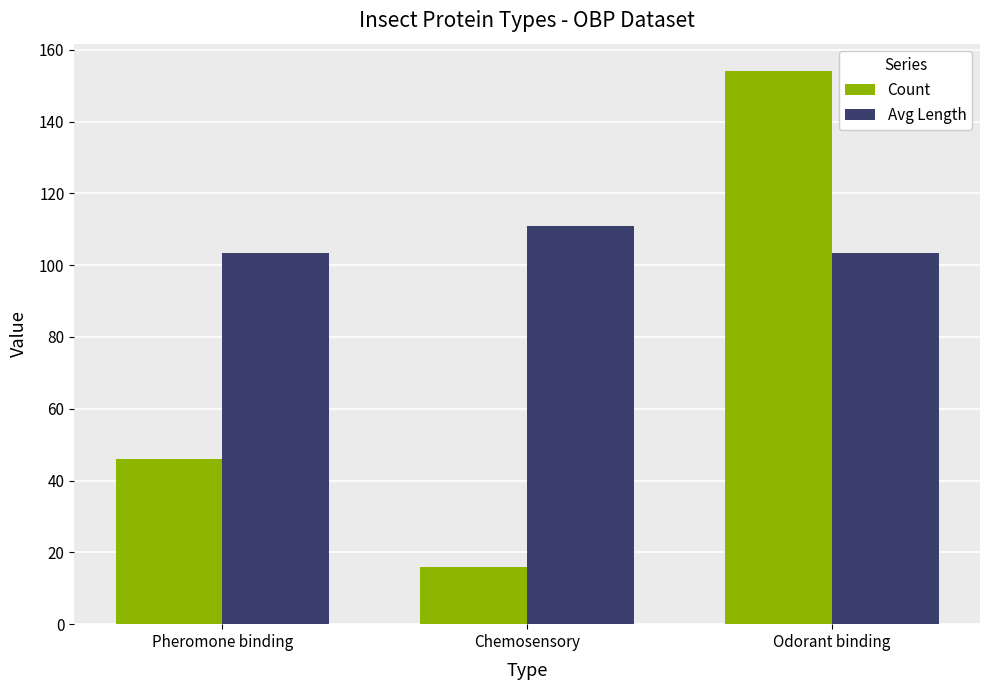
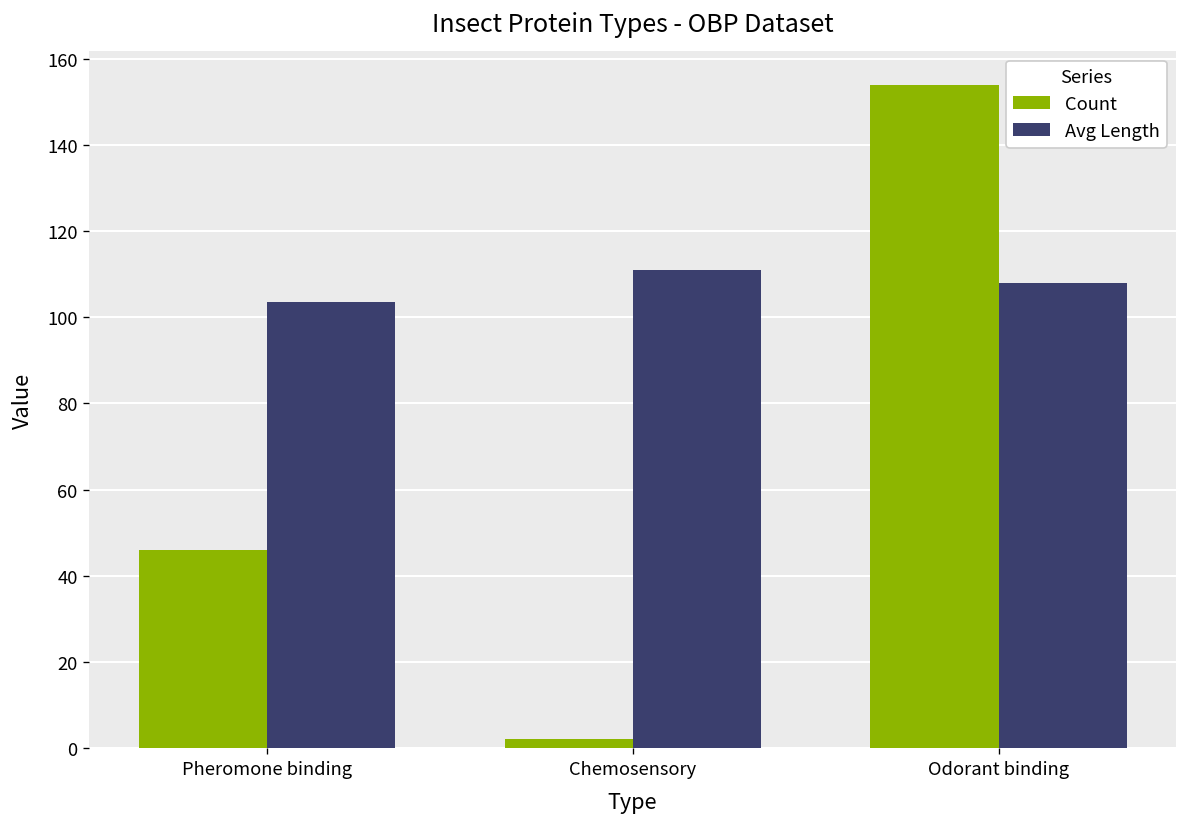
  {
    "Count": {
      "Pheromone binding": 46,
-     "Chemosensory": 16,
+     "Chemosensory": 2,
      "Odorant binding": 154
    },
    "Avg Length": {
      "Pheromone binding": 104,
      "Chemosensory": 111,
-     "Odorant binding": 103
+     "Odorant binding": 108
    }
  }
